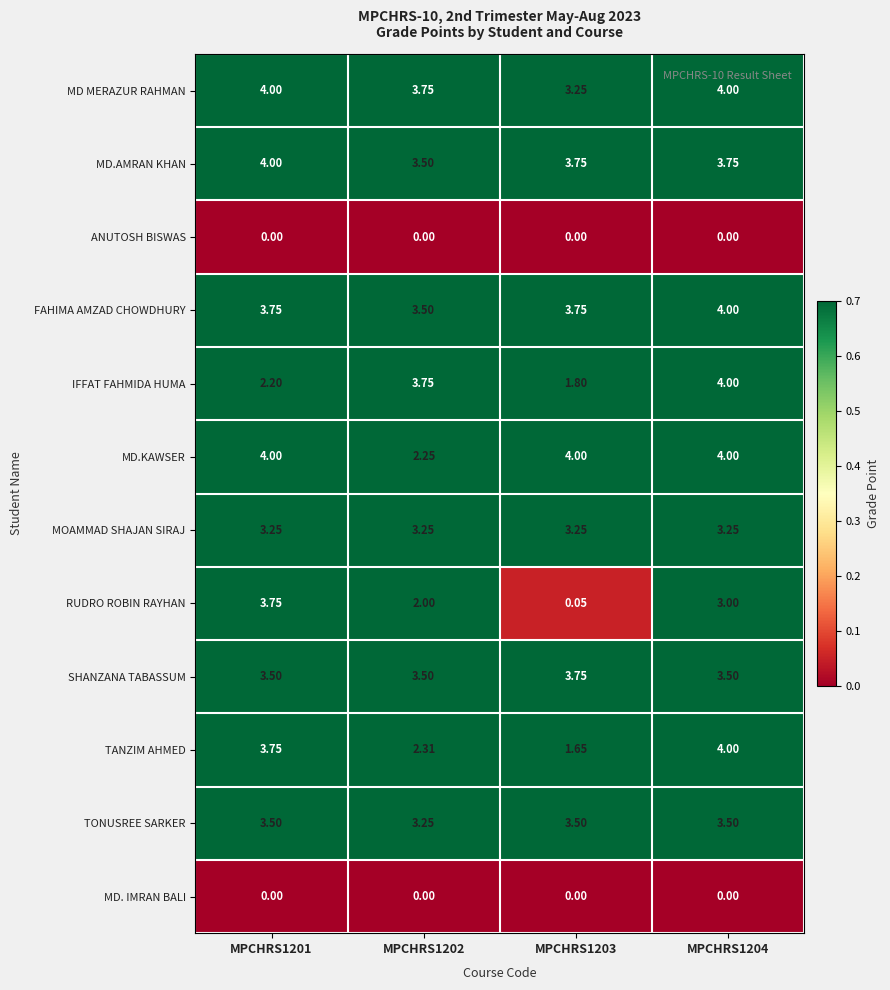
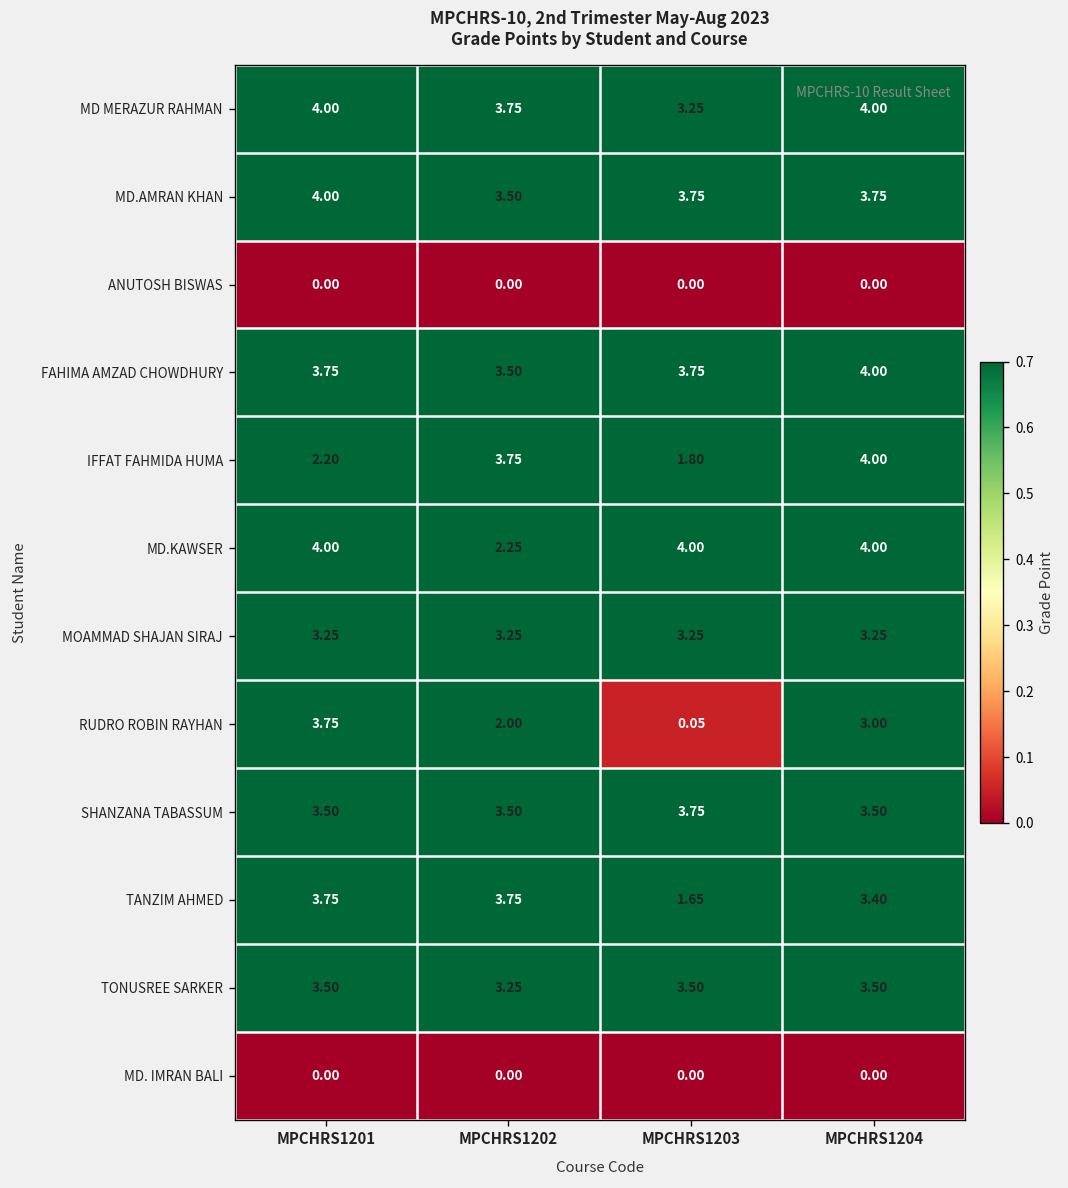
  {
    "MD MERAZUR RAHMAN": {
      "MPCHRS1201": 4.00,
      "MPCHRS1202": 3.75,
      "MPCHRS1203": 3.25
    },
    "MD.AMRAN KHAN": {
      "MPCHRS1201": 4.00,
      "MPCHRS1202": 3.50,
      "MPCHRS1203": 3.75,
      "MPCHRS1204": 3.75
    },
    "ANUTOSH BISWAS": {
      "MPCHRS1201": 0.00,
      "MPCHRS1202": 0.00,
      "MPCHRS1203": 0.00,
      "MPCHRS1204": 0.00
    },
    "FAHIMA AMZAD CHOWDHURY": {
      "MPCHRS1201": 3.75,
      "MPCHRS1202": 3.50,
      "MPCHRS1203": 3.75,
      "MPCHRS1204": 4.00
    },
    "IFFAT FAHMIDA HUMA": {
      "MPCHRS1201": 2.20,
      "MPCHRS1202": 3.75,
      "MPCHRS1203": 1.80,
      "MPCHRS1204": 4.00
    },
    "MD.KAWSER": {
      "MPCHRS1201": 4.00,
      "MPCHRS1202": 2.25,
      "MPCHRS1203": 4.00,
      "MPCHRS1204": 4.00
    },
    "MOAMMAD SHAJAN SIRAJ": {
      "MPCHRS1201": 3.25,
      "MPCHRS1202": 3.25,
      "MPCHRS1203": 3.25,
      "MPCHRS1204": 3.25
    },
    "RUDRO ROBIN RAYHAN": {
      "MPCHRS1201": 3.75,
      "MPCHRS1202": 2.00,
      "MPCHRS1203": 0.05,
      "MPCHRS1204": 3.00
    },
    "SHANZANA TABASSUM": {
      "MPCHRS1201": 3.50,
      "MPCHRS1202": 3.50,
      "MPCHRS1203": 3.75,
      "MPCHRS1204": 3.50
    },
    "TANZIM AHMED": {
      "MPCHRS1201": 3.75,
-     "MPCHRS1202": 2.31,
+     "MPCHRS1202": 3.75,
      "MPCHRS1203": 1.65,
-     "MPCHRS1204": 4.00
+     "MPCHRS1204": 3.40
    },
    "TONUSREE SARKER": {
      "MPCHRS1201": 3.50,
      "MPCHRS1202": 3.25,
      "MPCHRS1203": 3.50,
      "MPCHRS1204": 3.50
    },
    "MD. IMRAN BALI": {
      "MPCHRS1201": 0.00,
      "MPCHRS1202": 0.00,
      "MPCHRS1203": 0.00,
      "MPCHRS1204": 0.00
    }
  }
